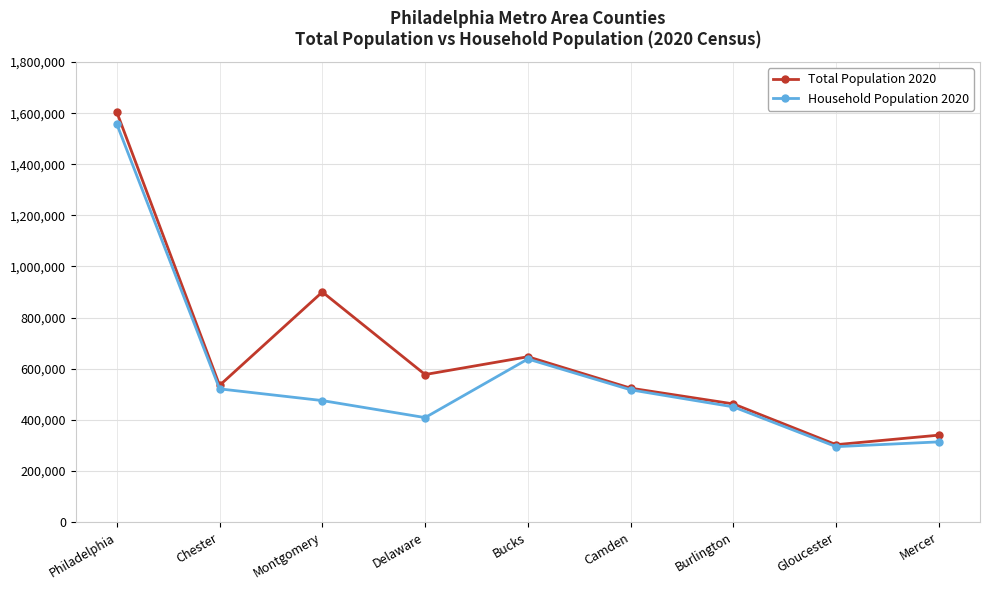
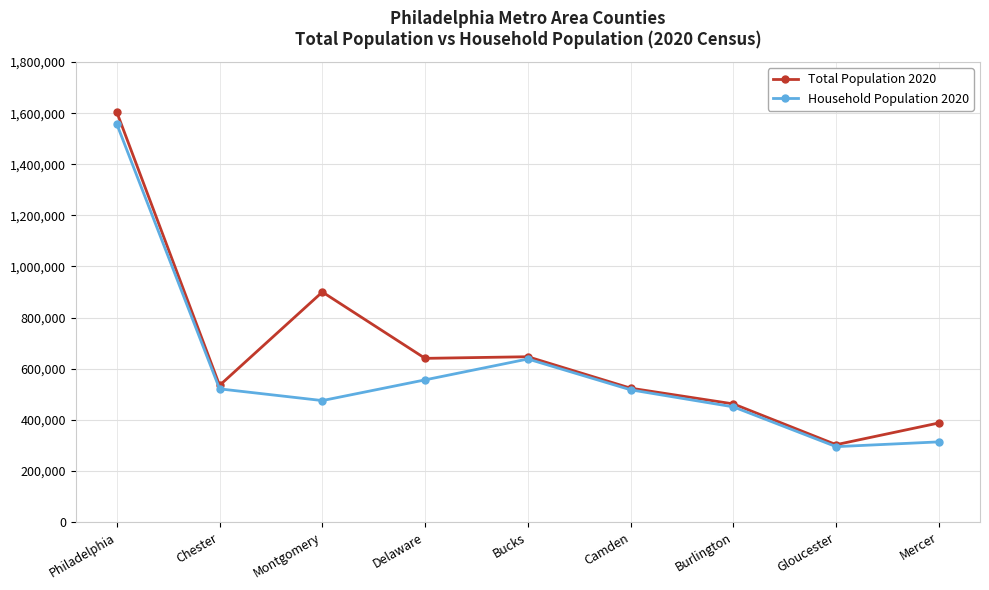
  {
    "Total Population 2020": {
      "Philadelphia": "1,600,000",
      "Chester": "530,000",
      "Montgomery": "900,000",
-     "Delaware": "580,000",
+     "Delaware": "640,000",
      "Burlington": "460,000",
-     "Mercer": "340,000"
+     "Mercer": "390,000"
    },
    "Household Population 2020": {
      "Philadelphia": "1,560,000",
      "Chester": "520,000",
      "Montgomery": "470,000",
-     "Delaware": "410,000",
+     "Delaware": "560,000",
      "Burlington": "450,000",
      "Mercer": "310,000"
    }
  }
